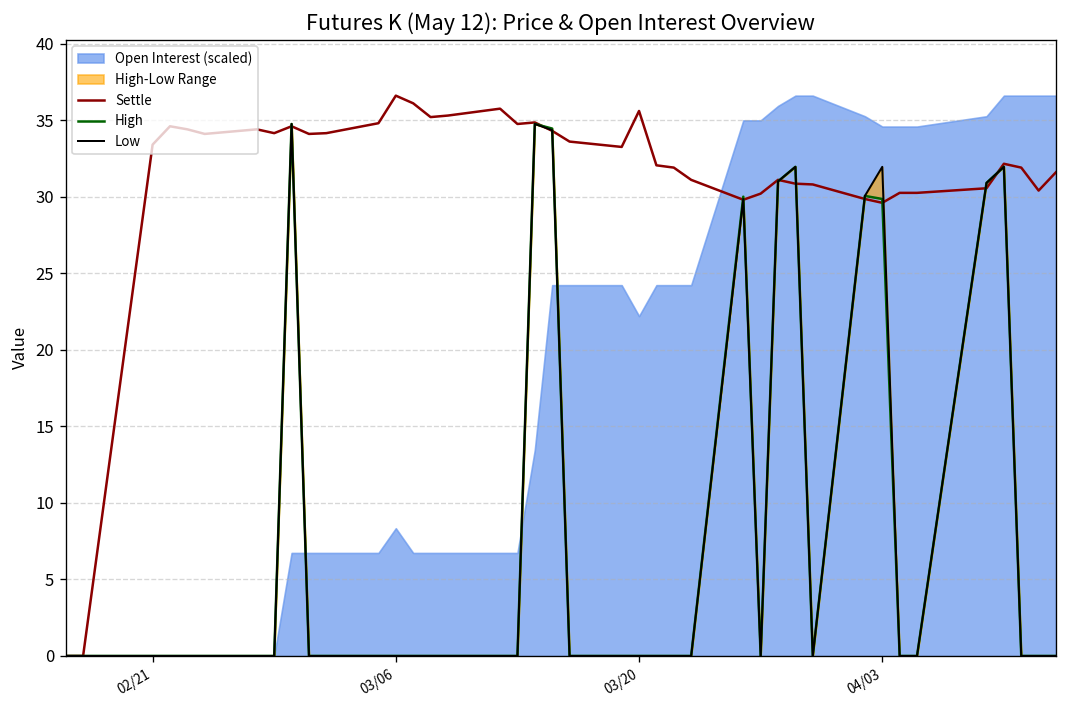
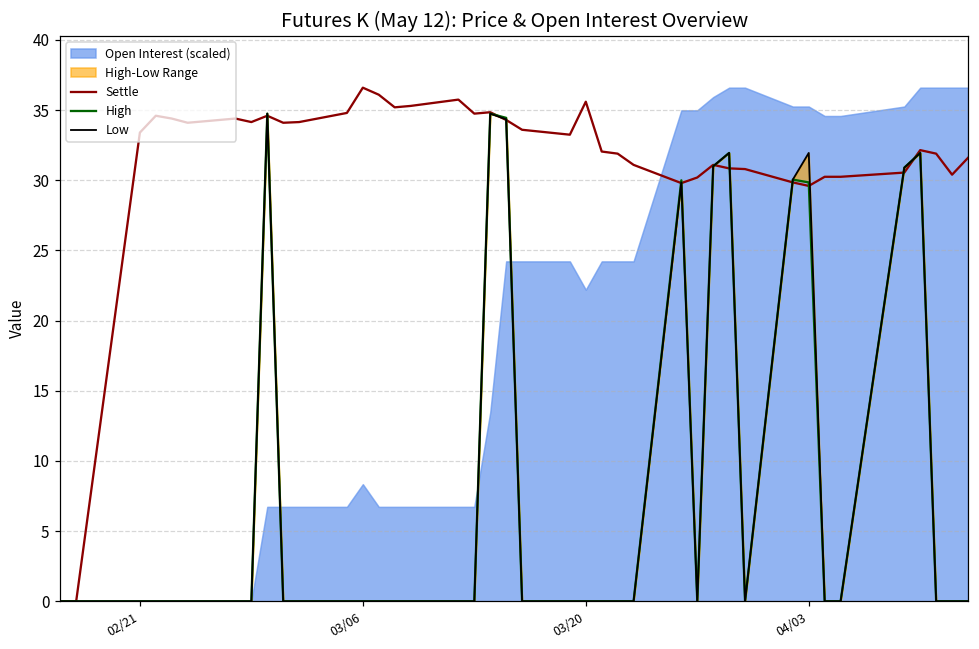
  {
    "Settle": {
      "03/06": 36.6,
      "03/20": 35.6,
      "04/03": 29.6
    },
    "Open Interest (scaled)": {
      "03/06": 8.3,
      "03/20": 22.2,
-     "04/03": 34.6
+     "04/03": 35.3
    },
    "High": {
      "04/03": 29.9
    }
  }
